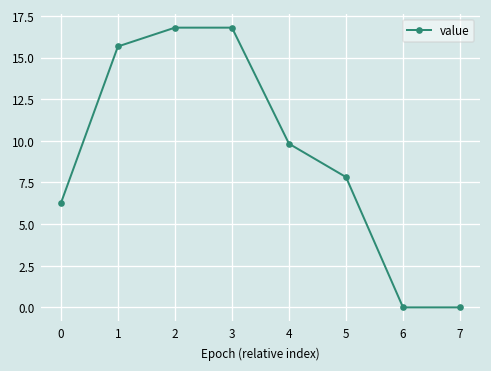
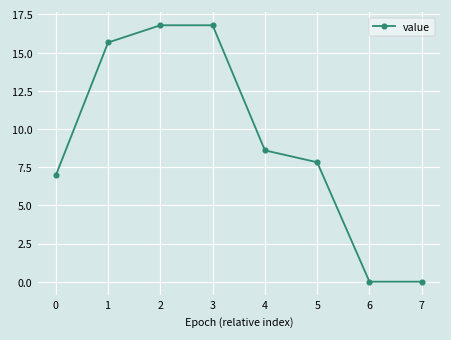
  {
-   "0": 6.3,
+   "0": 7.0,
    "1": 15.7,
    "2": 16.8,
    "3": 16.8,
-   "4": 9.8,
+   "4": 8.6,
    "5": 7.8,
    "6": 0.0,
    "7": 0.0
  }
